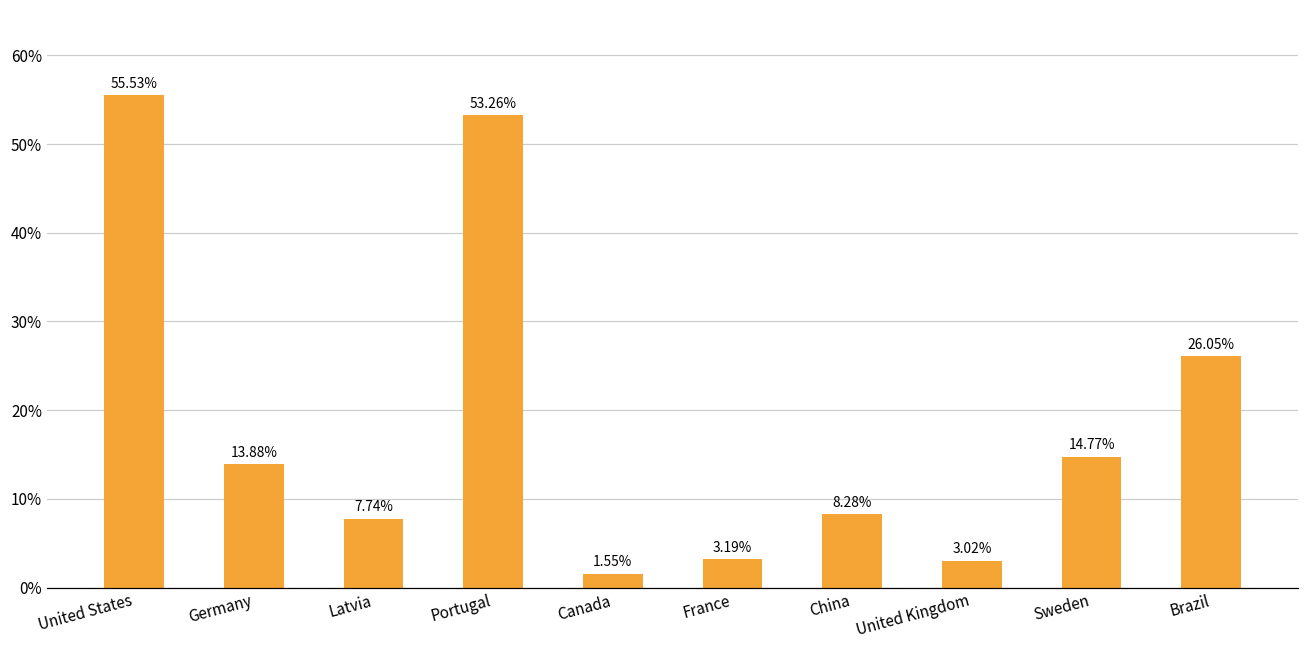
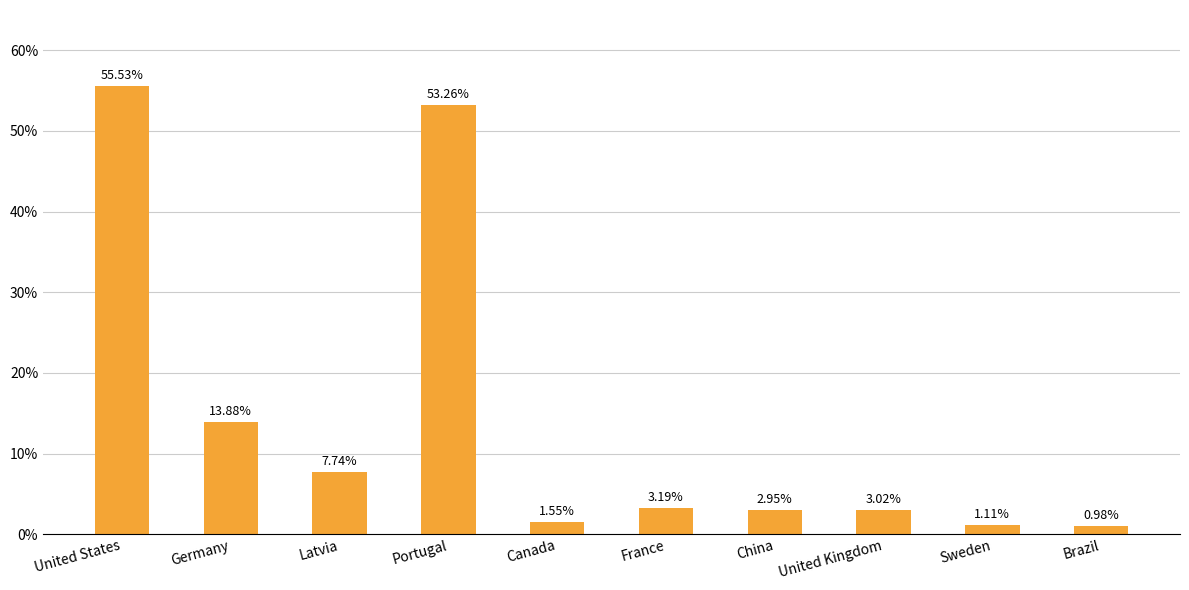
  {
    "United States": "55.53%",
    "Germany": "13.88%",
    "Latvia": "7.74%",
    "Portugal": "53.26%",
    "Canada": "1.55%",
    "France": "3.19%",
-   "China": "8.28%",
+   "China": "2.95%",
    "United Kingdom": "3.02%",
-   "Sweden": "14.77%",
-   "Brazil": "26.05%"
+   "Sweden": "1.11%",
+   "Brazil": "0.98%"
  }
